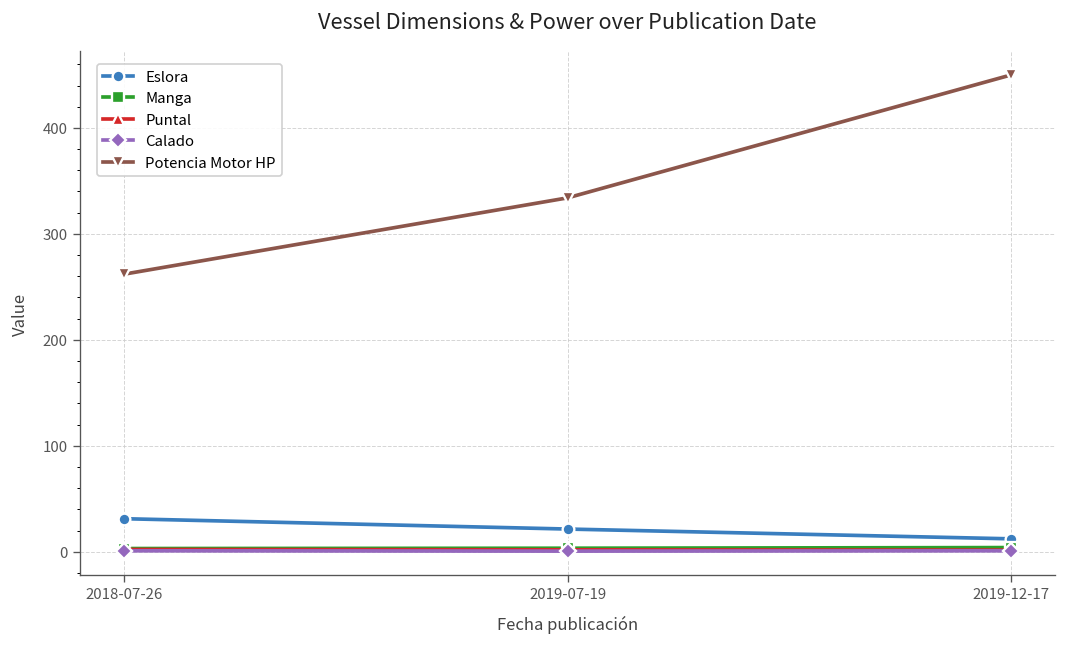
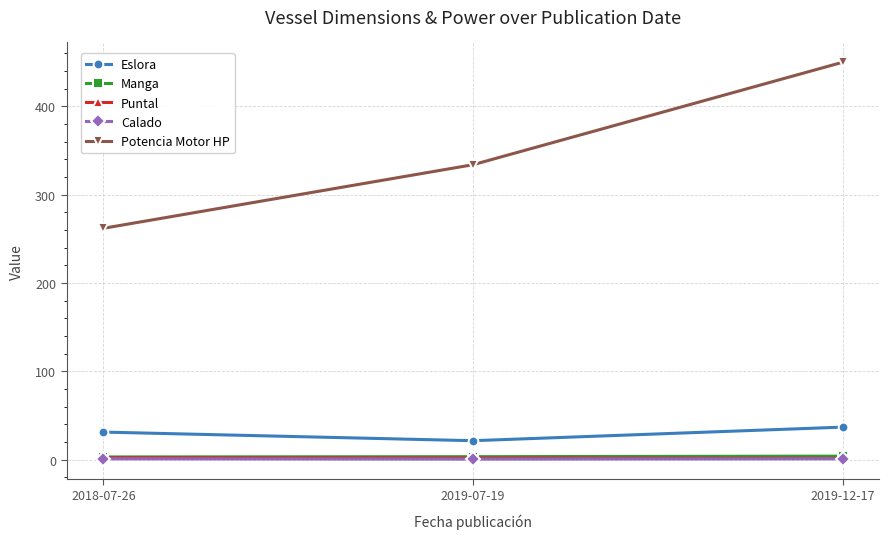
  {
    "Eslora": {
      "2018-07-26": 30,
      "2019-07-19": 20,
-     "2019-12-17": 10
+     "2019-12-17": 40
    },
    "Potencia Motor HP": {
      "2018-07-26": 260,
      "2019-07-19": 330,
      "2019-12-17": 450
    }
  }
